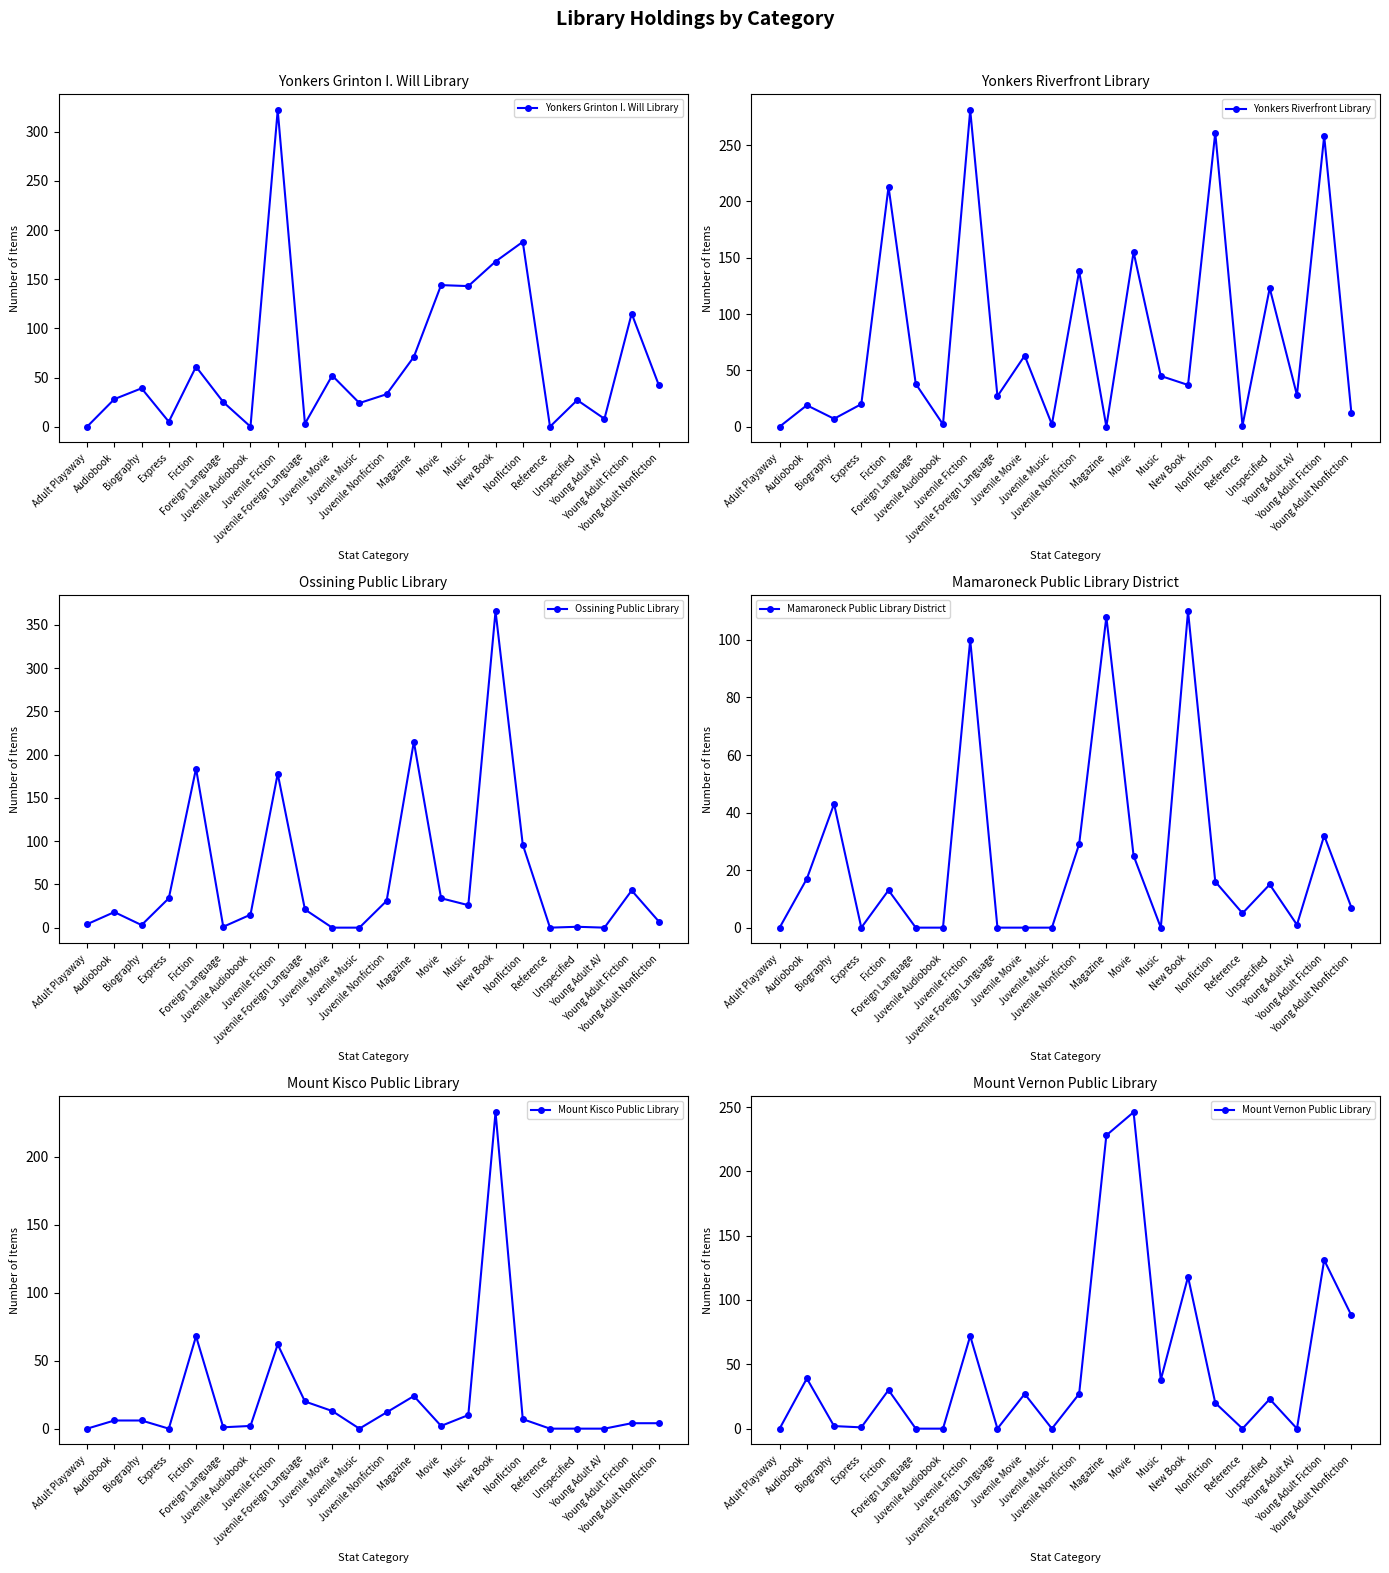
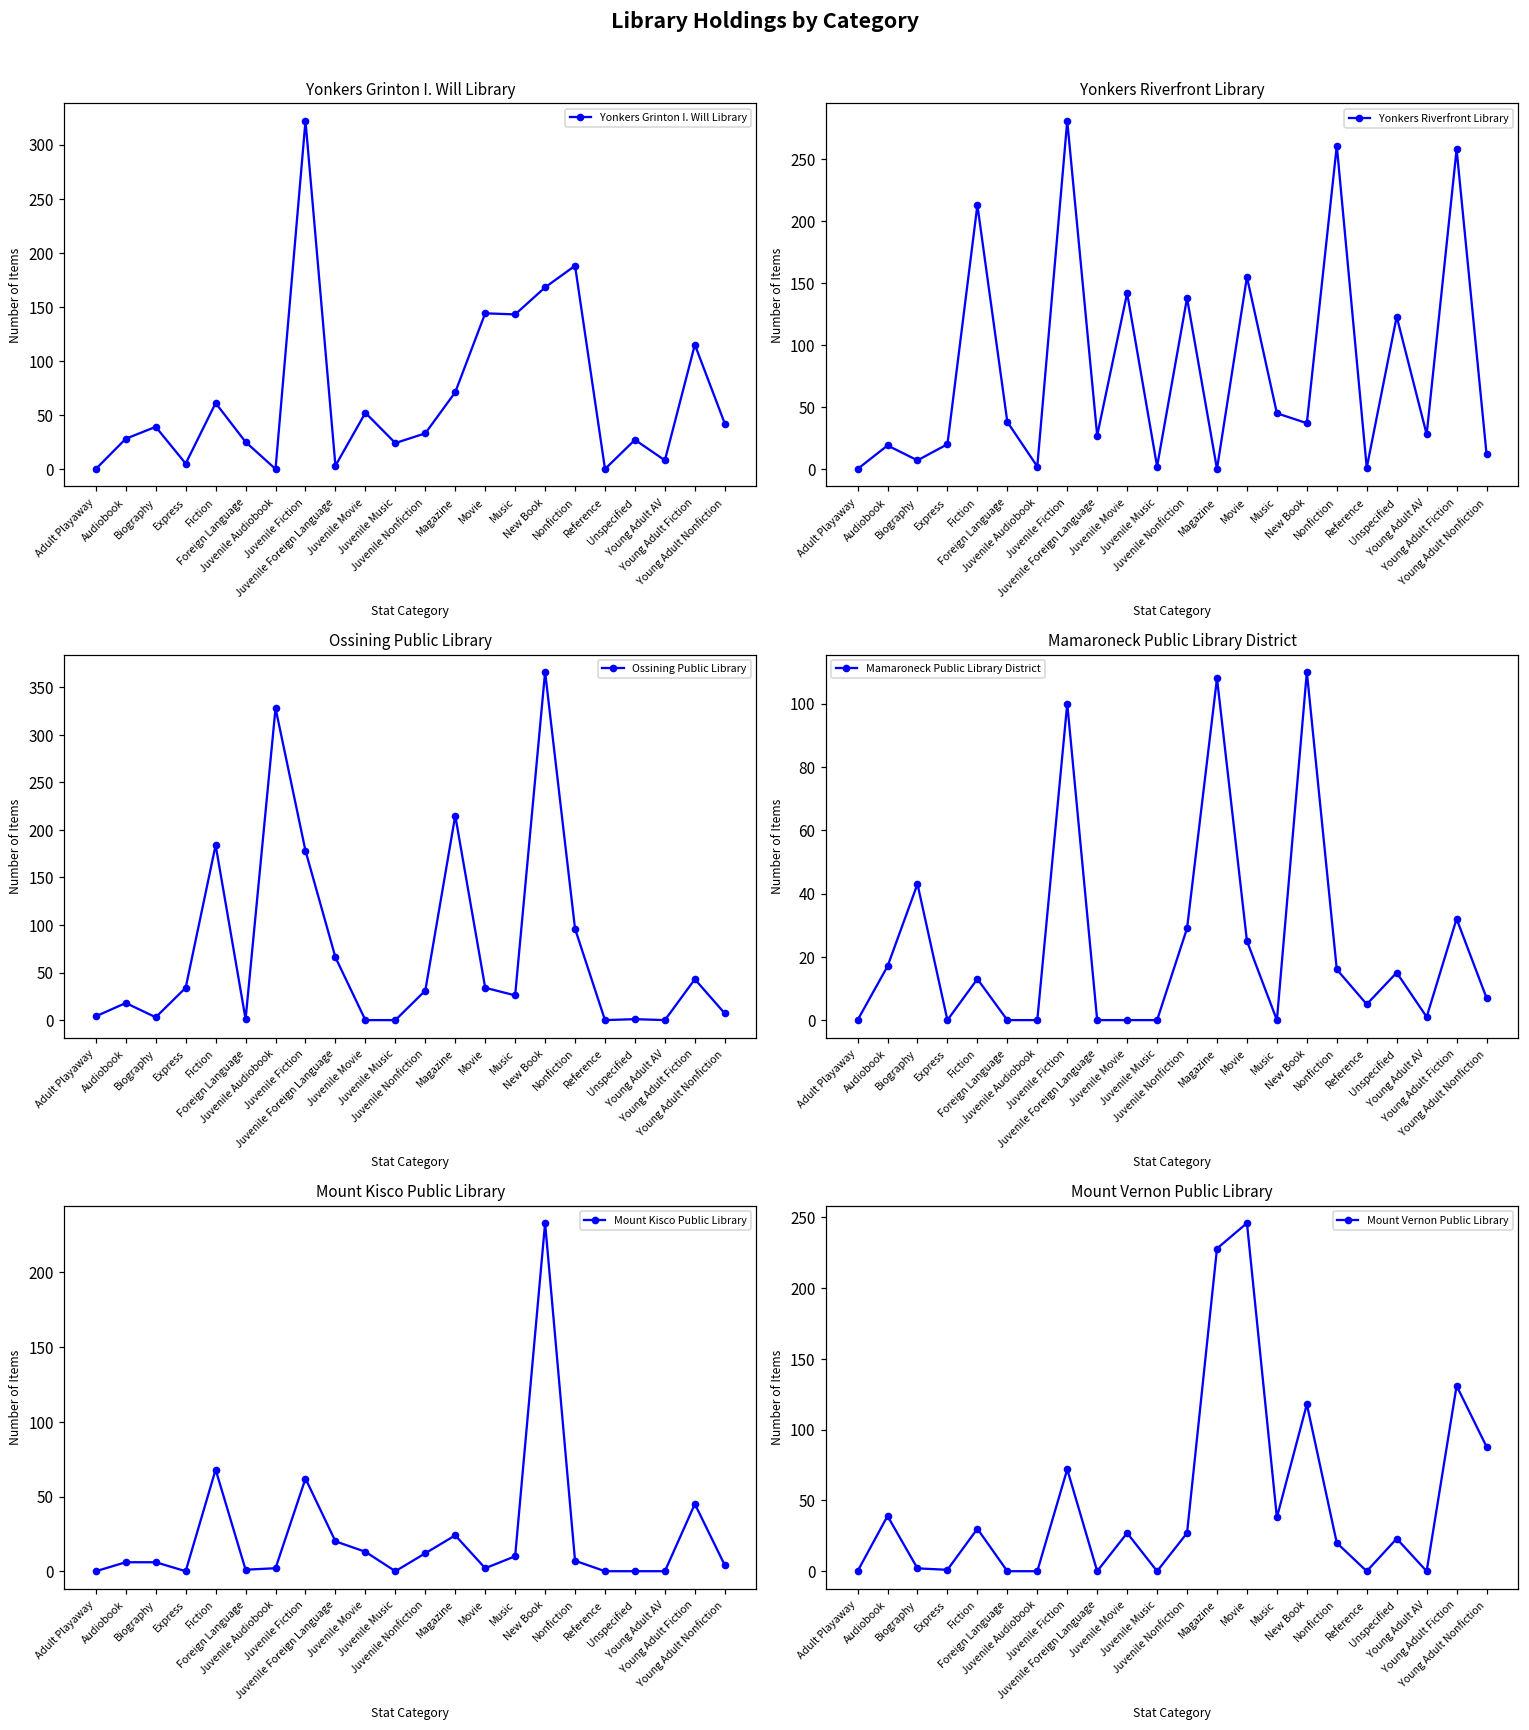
  {
    "Yonkers Grinton I. Will Library": {
      "Adult Playaway": 0,
      "Audiobook": 30,
      "Biography": 40,
      "Express": 10,
      "Fiction": 60,
      "Foreign Language": 30,
      "Juvenile Audiobook": 0,
      "Juvenile Fiction": 320,
      "Juvenile Foreign Language": 0,
      "Juvenile Movie": 50,
      "Juvenile Music": 20,
      "Juvenile Nonfiction": 30,
      "Magazine": 70,
      "Movie": 140,
      "Music": 140,
      "New Book": 170,
      "Nonfiction": 190,
      "Reference": 0,
      "Unspecified": 30,
      "Young Adult AV": 10,
      "Young Adult Fiction": 120,
      "Young Adult Nonfiction": 40
    },
    "Yonkers Riverfront Library": {
      "Adult Playaway": 0,
      "Audiobook": 19,
      "Biography": 7,
      "Express": 20,
      "Fiction": 213,
      "Foreign Language": 38,
      "Juvenile Audiobook": 2,
      "Juvenile Fiction": 281,
      "Juvenile Foreign Language": 27,
-     "Juvenile Movie": 63,
+     "Juvenile Movie": 142,
      "Juvenile Music": 2,
      "Juvenile Nonfiction": 138,
      "Magazine": 0,
      "Movie": 155,
      "Music": 45,
      "New Book": 37,
      "Nonfiction": 261,
      "Reference": 1,
      "Unspecified": 123,
      "Young Adult AV": 28,
      "Young Adult Fiction": 258,
      "Young Adult Nonfiction": 12
    },
    "Ossining Public Library": {
      "Adult Playaway": 0,
      "Audiobook": 20,
      "Biography": 0,
      "Express": 30,
      "Fiction": 180,
      "Foreign Language": 0,
-     "Juvenile Audiobook": 20,
+     "Juvenile Audiobook": 330,
      "Juvenile Fiction": 180,
-     "Juvenile Foreign Language": 20,
+     "Juvenile Foreign Language": 70,
      "Juvenile Movie": 0,
      "Juvenile Music": 0,
      "Juvenile Nonfiction": 30,
      "Magazine": 220,
      "Movie": 30,
      "Music": 30,
      "New Book": 370,
      "Nonfiction": 100,
      "Reference": 0,
      "Unspecified": 0,
      "Young Adult AV": 0,
      "Young Adult Fiction": 40,
      "Young Adult Nonfiction": 10
    },
    "Mamaroneck Public Library District": {
      "Adult Playaway": 0,
      "Audiobook": 17,
      "Biography": 43,
      "Express": 0,
      "Fiction": 13,
      "Foreign Language": 0,
      "Juvenile Audiobook": 0,
      "Juvenile Fiction": 100,
      "Juvenile Foreign Language": 0,
      "Juvenile Movie": 0,
      "Juvenile Music": 0,
      "Juvenile Nonfiction": 29,
      "Magazine": 108,
      "Movie": 25,
      "Music": 0,
      "New Book": 110,
      "Nonfiction": 16,
      "Reference": 5,
      "Unspecified": 15,
      "Young Adult AV": 1,
      "Young Adult Fiction": 32,
      "Young Adult Nonfiction": 7
    },
    "Mount Kisco Public Library": {
      "Adult Playaway": 0,
      "Audiobook": 6,
      "Biography": 6,
      "Express": 0,
      "Fiction": 68,
      "Foreign Language": 1,
      "Juvenile Audiobook": 2,
      "Juvenile Fiction": 62,
      "Juvenile Foreign Language": 20,
      "Juvenile Movie": 13,
      "Juvenile Music": 0,
      "Juvenile Nonfiction": 12,
      "Magazine": 24,
      "Movie": 2,
      "Music": 10,
      "New Book": 233,
      "Nonfiction": 7,
      "Reference": 0,
      "Unspecified": 0,
      "Young Adult AV": 0,
-     "Young Adult Fiction": 4,
+     "Young Adult Fiction": 45,
      "Young Adult Nonfiction": 4
    },
    "Mount Vernon Public Library": {
      "Adult Playaway": 0,
      "Audiobook": 39,
      "Biography": 2,
      "Express": 1,
      "Fiction": 30,
      "Foreign Language": 0,
      "Juvenile Audiobook": 0,
      "Juvenile Fiction": 72,
      "Juvenile Foreign Language": 0,
      "Juvenile Movie": 27,
      "Juvenile Music": 0,
      "Juvenile Nonfiction": 27,
      "Magazine": 228,
      "Movie": 246,
      "Music": 38,
      "New Book": 118,
      "Nonfiction": 20,
      "Reference": 0,
      "Unspecified": 23,
      "Young Adult AV": 0,
      "Young Adult Fiction": 131,
      "Young Adult Nonfiction": 88
    }
  }
